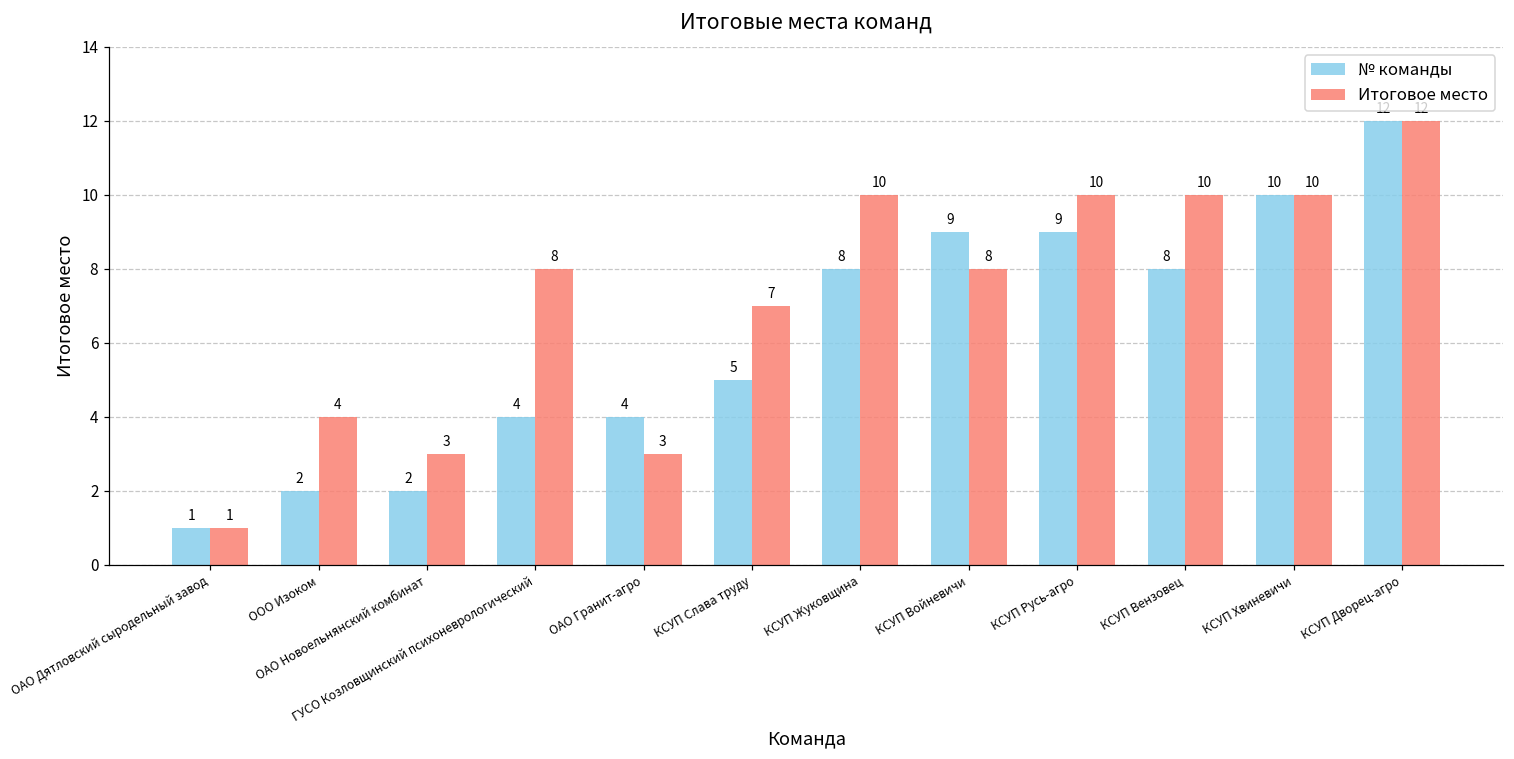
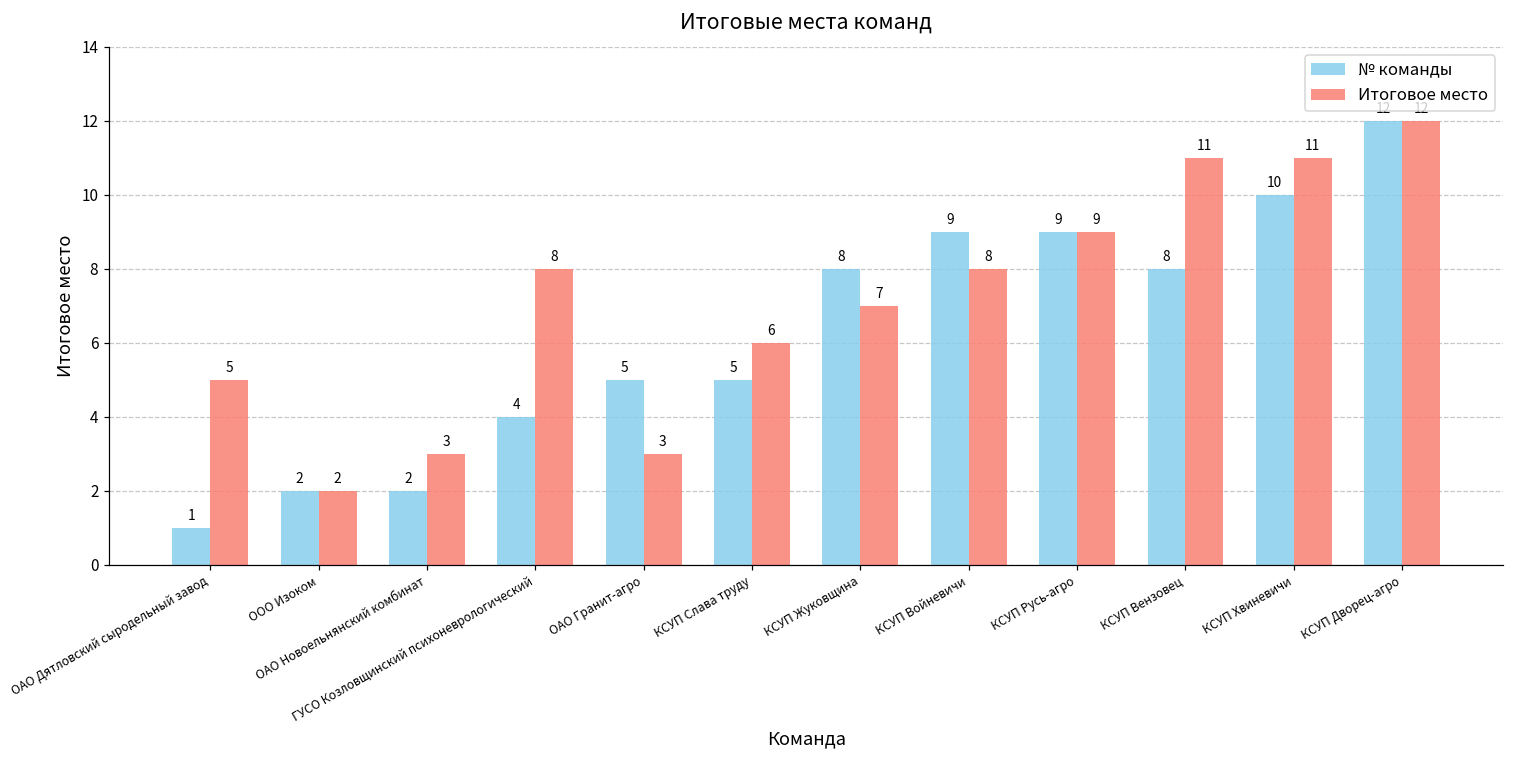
  {
    "№ команды": {
      "ОАО Дятловский сыродельный завод": 1,
      "ООО Изоком": 2,
      "ОАО Новоельнянский комбинат": 2,
      "ГУСО Козловщинский психоневрологический": 4,
-     "ОАО Гранит-агро": 4,
+     "ОАО Гранит-агро": 5,
      "КСУП Слава труду": 5,
      "КСУП Жуковщина": 8,
      "КСУП Войневичи": 9,
      "КСУП Русь-агро": 9,
      "КСУП Вензовец": 8,
      "КСУП Хвиневичи": 10
    },
    "Итоговое место": {
-     "ОАО Дятловский сыродельный завод": 1,
-     "ООО Изоком": 4,
+     "ОАО Дятловский сыродельный завод": 5,
+     "ООО Изоком": 2,
      "ОАО Новоельнянский комбинат": 3,
      "ГУСО Козловщинский психоневрологический": 8,
      "ОАО Гранит-агро": 3,
-     "КСУП Слава труду": 7,
-     "КСУП Жуковщина": 10,
+     "КСУП Слава труду": 6,
+     "КСУП Жуковщина": 7,
      "КСУП Войневичи": 8,
-     "КСУП Русь-агро": 10,
-     "КСУП Вензовец": 10,
-     "КСУП Хвиневичи": 10
+     "КСУП Русь-агро": 9,
+     "КСУП Вензовец": 11,
+     "КСУП Хвиневичи": 11
    }
  }
